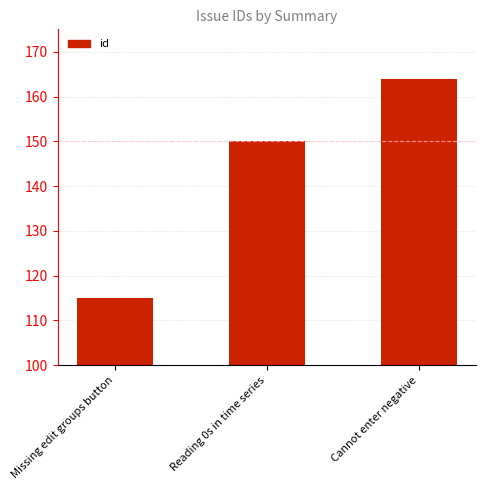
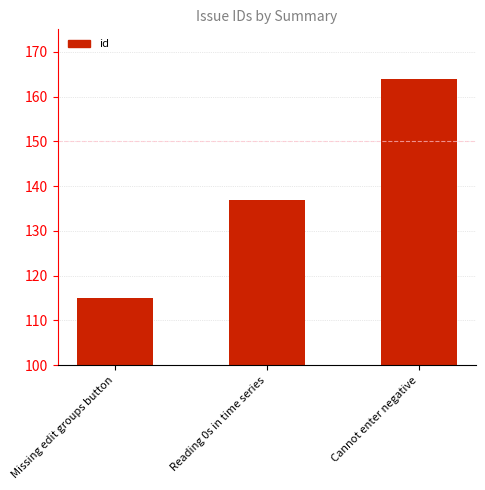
  {
    "Missing edit groups button": 115,
-   "Reading 0s in time series": 150,
+   "Reading 0s in time series": 137,
    "Cannot enter negative": 164
  }
